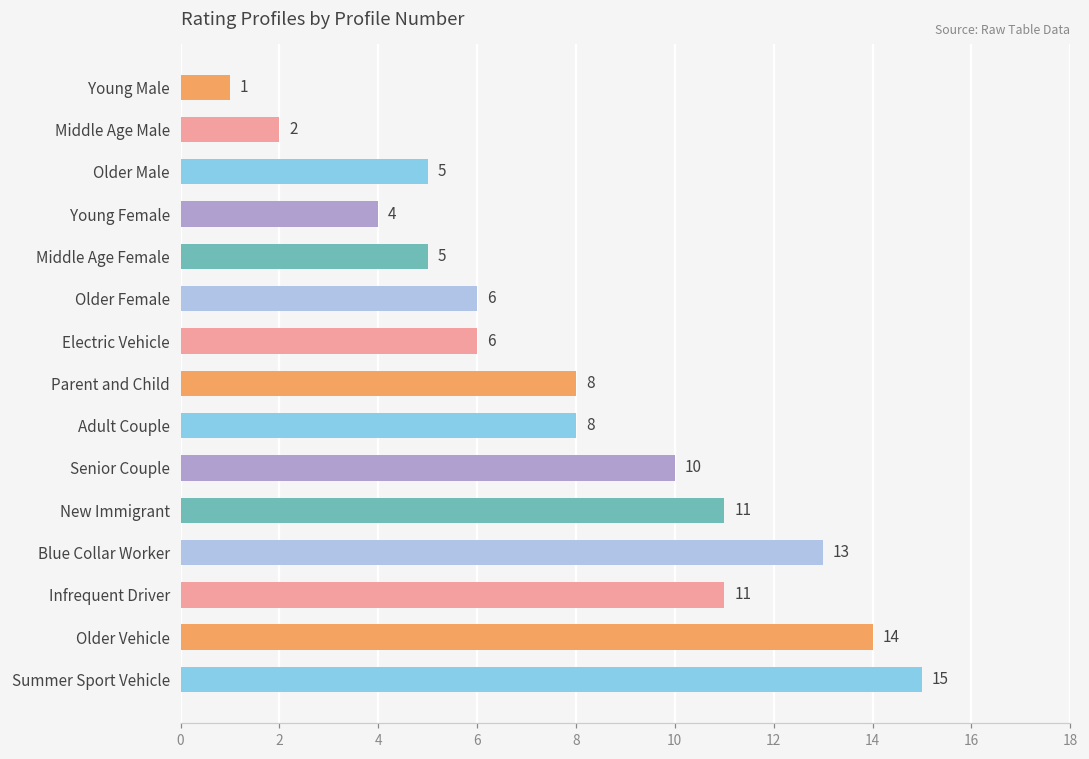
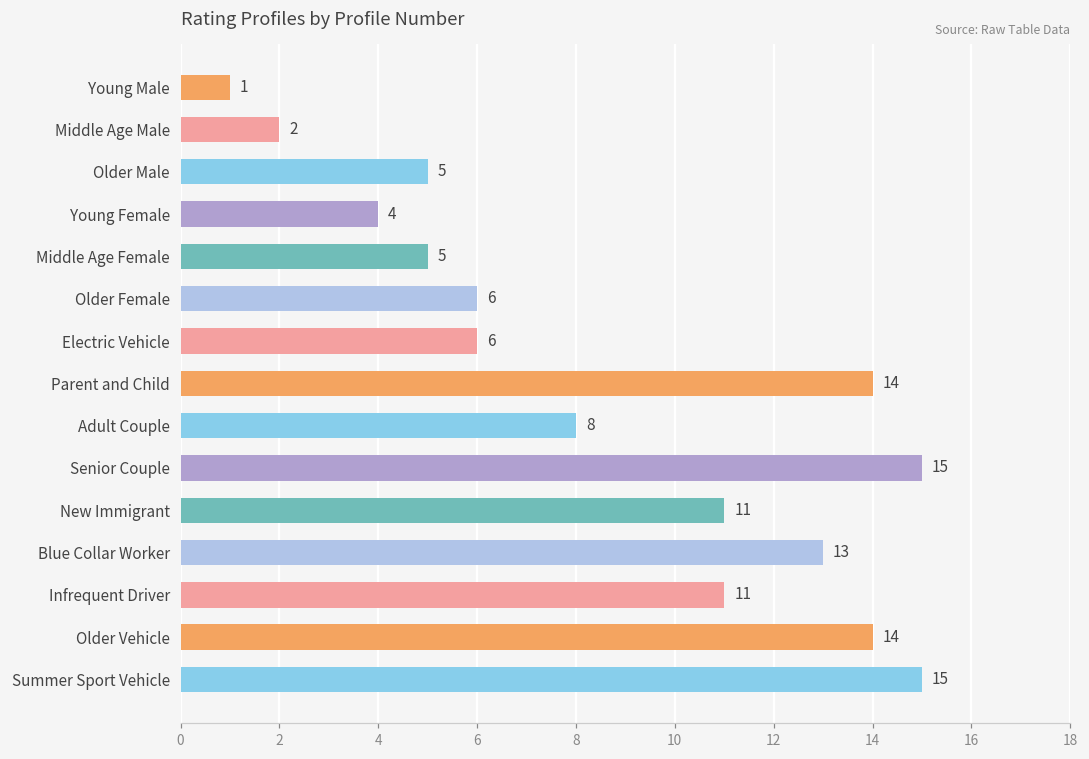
  {
    "Young Male": 1,
    "Middle Age Male": 2,
    "Older Male": 5,
    "Young Female": 4,
    "Middle Age Female": 5,
    "Older Female": 6,
    "Electric Vehicle": 6,
-   "Parent and Child": 8,
+   "Parent and Child": 14,
    "Adult Couple": 8,
-   "Senior Couple": 10,
+   "Senior Couple": 15,
    "New Immigrant": 11,
    "Blue Collar Worker": 13,
    "Infrequent Driver": 11,
    "Older Vehicle": 14,
    "Summer Sport Vehicle": 15
  }
